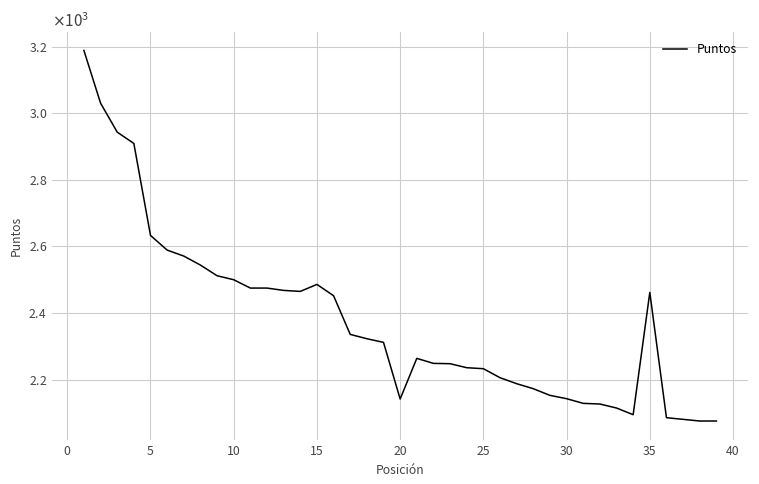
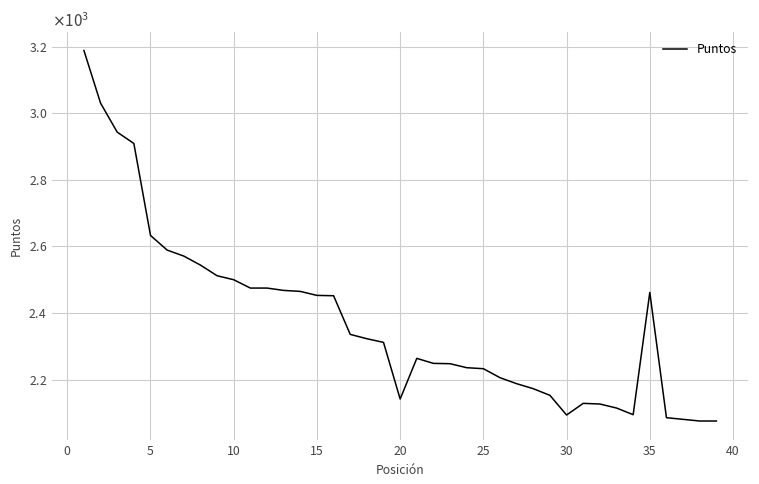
  {
    "5": 2630,
    "10": 2500,
-   "15": 2490,
+   "15": 2450,
    "20": 2140,
    "25": 2230,
-   "30": 2140,
+   "30": 2090,
    "35": 2460
  }
